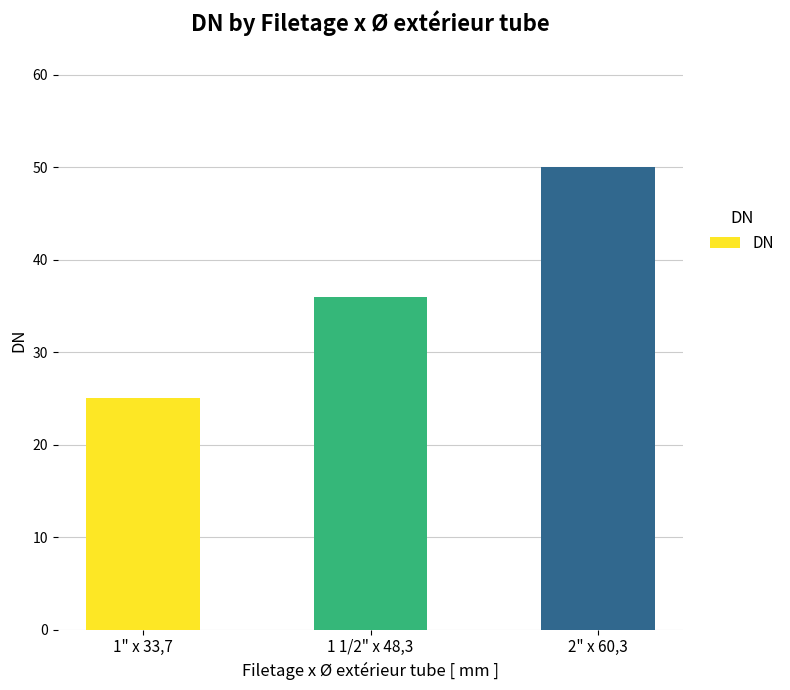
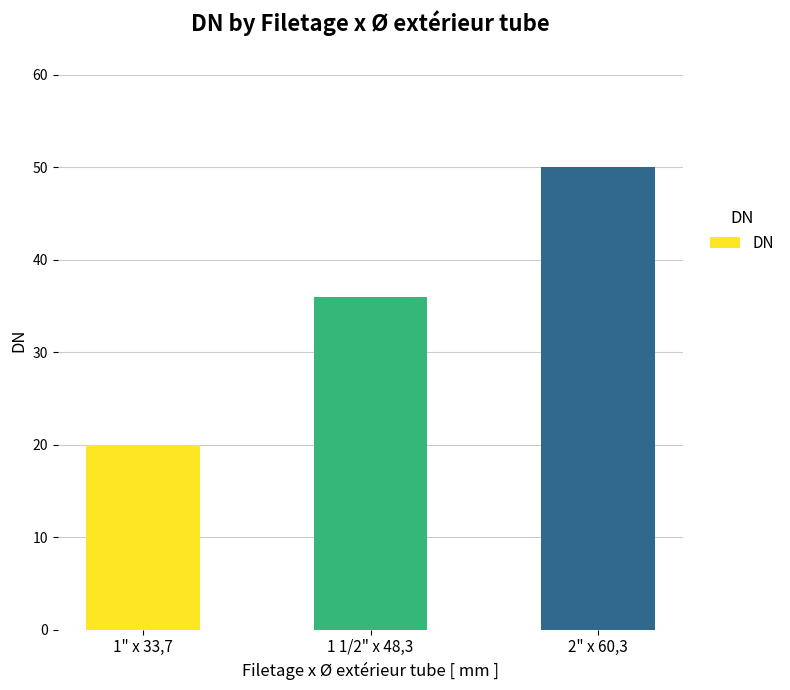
  {
-   "1\" x 33,7": 25,
+   "1\" x 33,7": 20,
    "1 1/2\" x 48,3": 36,
    "2\" x 60,3": 50
  }
